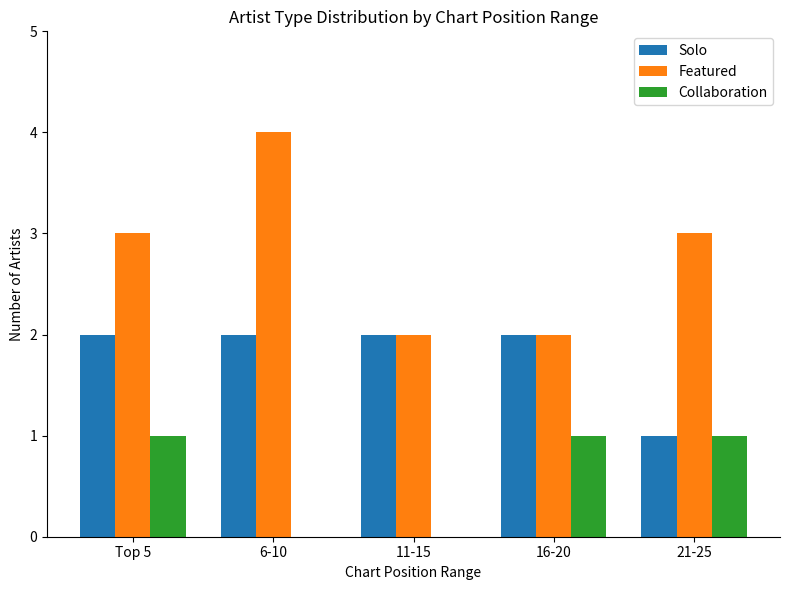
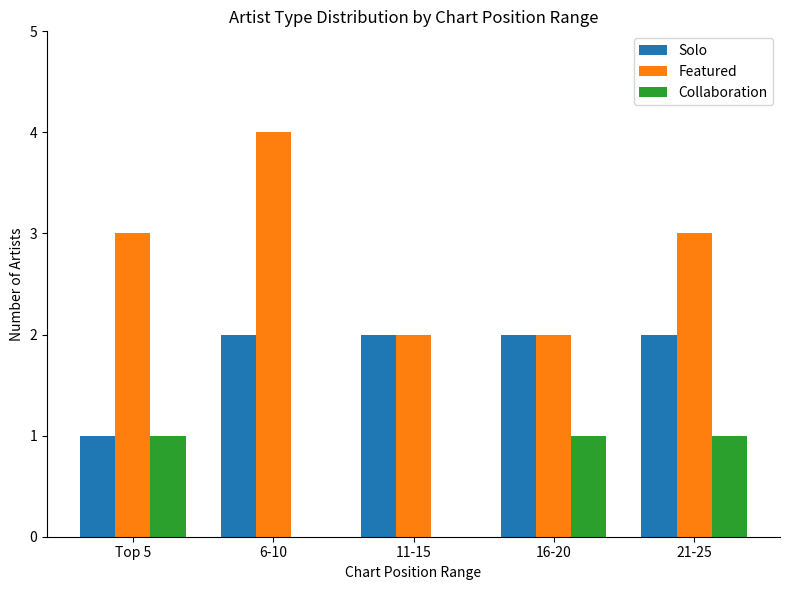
  {
    "Solo": {
-     "Top 5": 2,
+     "Top 5": 1,
      "6-10": 2,
      "11-15": 2,
      "16-20": 2,
-     "21-25": 1
+     "21-25": 2
    },
    "Featured": {
      "Top 5": 3,
      "6-10": 4,
      "11-15": 2,
      "16-20": 2,
      "21-25": 3
    },
    "Collaboration": {
      "Top 5": 1,
      "6-10": 0,
      "11-15": 0,
      "16-20": 1,
      "21-25": 1
    }
  }
